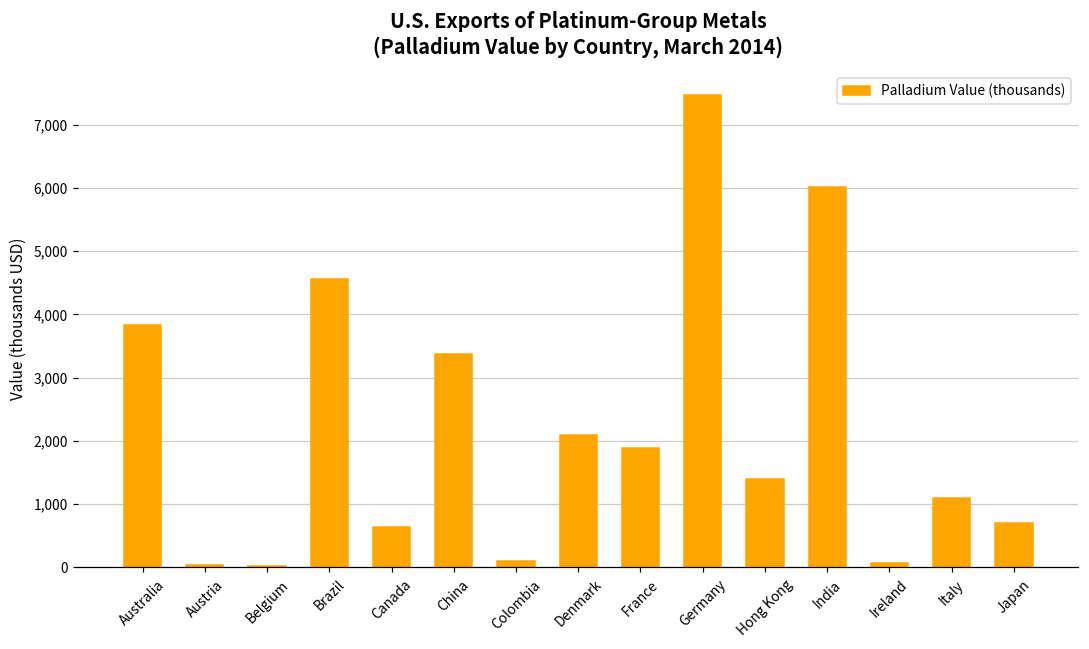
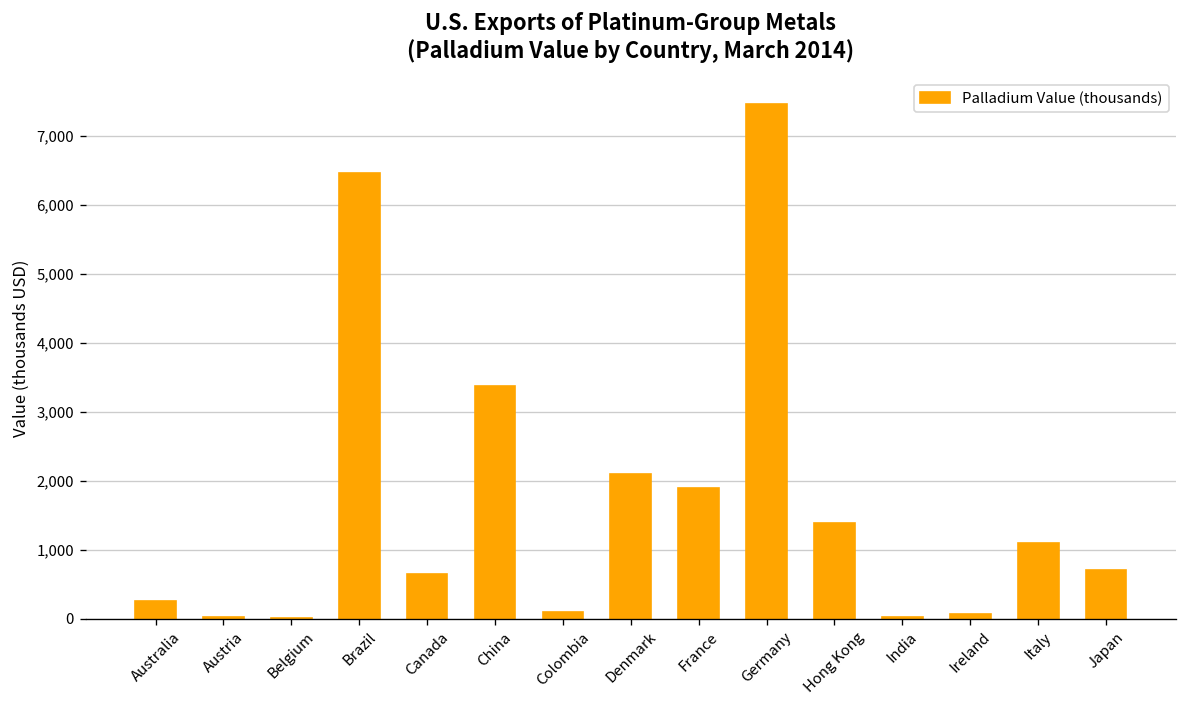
  {
-   "Australia": "3,800",
-   "Brazil": "4,600",
+   "Australia": "300",
+   "Brazil": "6,500",
    "Canada": "600",
    "China": "3,400",
    "Colombia": "100",
    "Denmark": "2,100",
    "France": "1,900",
    "Germany": "7,500",
    "Hong Kong": "1,400",
-   "India": "6,000",
+   "India": "0",
    "Ireland": "100",
    "Italy": "1,100",
    "Japan": "700"
  }
